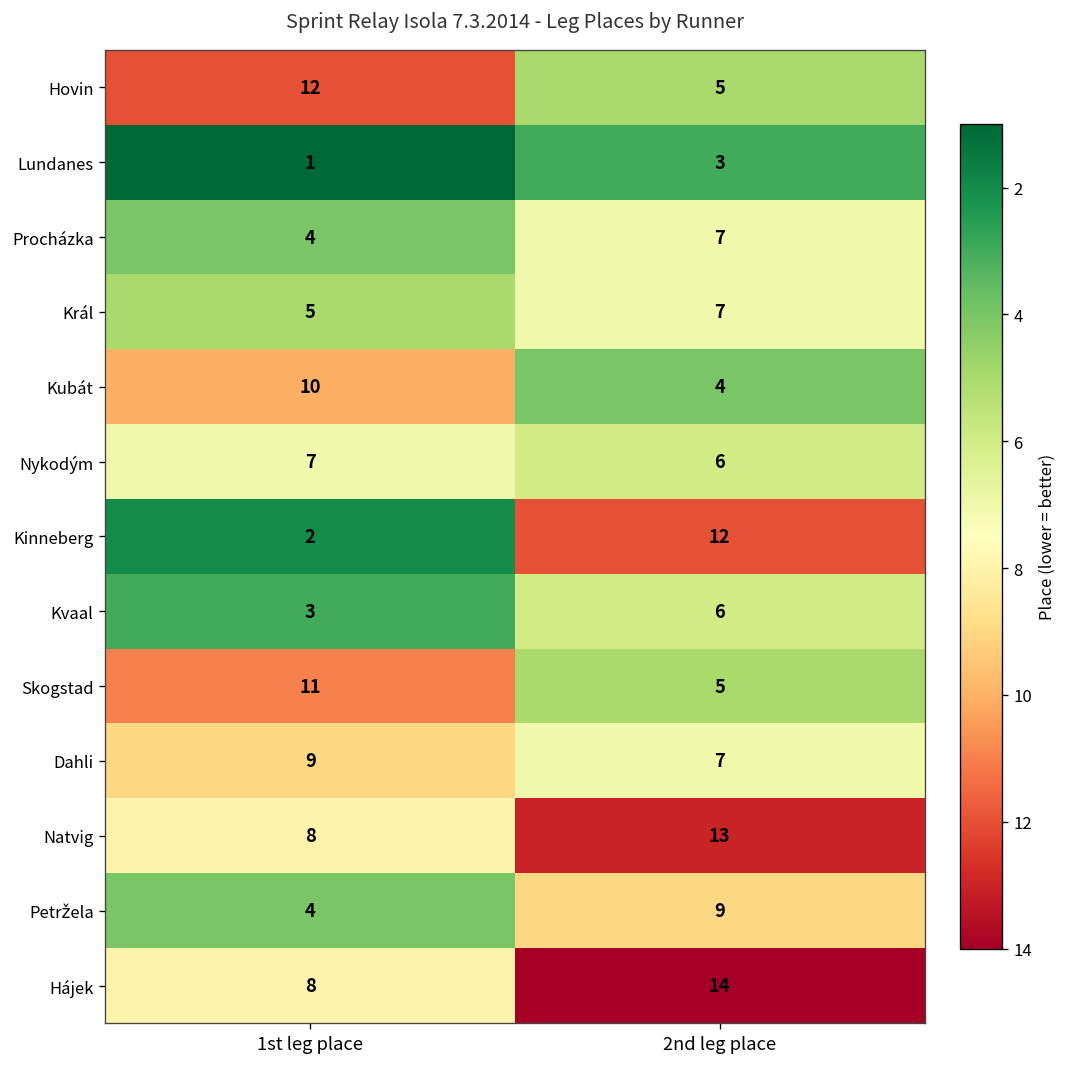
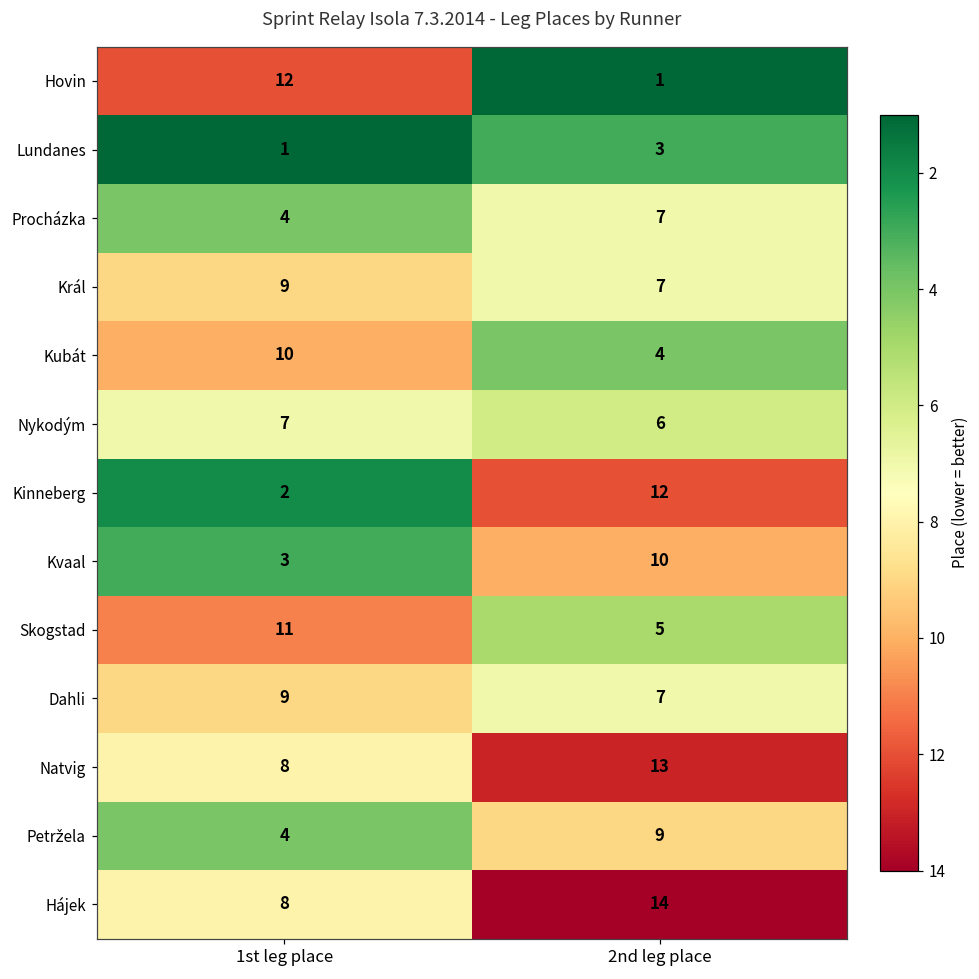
  {
    "Hovin": {
      "1st leg place": 12,
-     "2nd leg place": 5
+     "2nd leg place": 1
    },
    "Lundanes": {
      "1st leg place": 1,
      "2nd leg place": 3
    },
    "Procházka": {
      "1st leg place": 4,
      "2nd leg place": 7
    },
    "Král": {
-     "1st leg place": 5,
+     "1st leg place": 9,
      "2nd leg place": 7
    },
    "Kubát": {
      "1st leg place": 10,
      "2nd leg place": 4
    },
    "Nykodým": {
      "1st leg place": 7,
      "2nd leg place": 6
    },
    "Kinneberg": {
      "1st leg place": 2,
      "2nd leg place": 12
    },
    "Kvaal": {
      "1st leg place": 3,
-     "2nd leg place": 6
+     "2nd leg place": 10
    },
    "Skogstad": {
      "1st leg place": 11,
      "2nd leg place": 5
    },
    "Dahli": {
      "1st leg place": 9,
      "2nd leg place": 7
    },
    "Natvig": {
      "1st leg place": 8,
      "2nd leg place": 13
    },
    "Petržela": {
      "1st leg place": 4,
      "2nd leg place": 9
    },
    "Hájek": {
      "1st leg place": 8,
      "2nd leg place": 14
    }
  }
